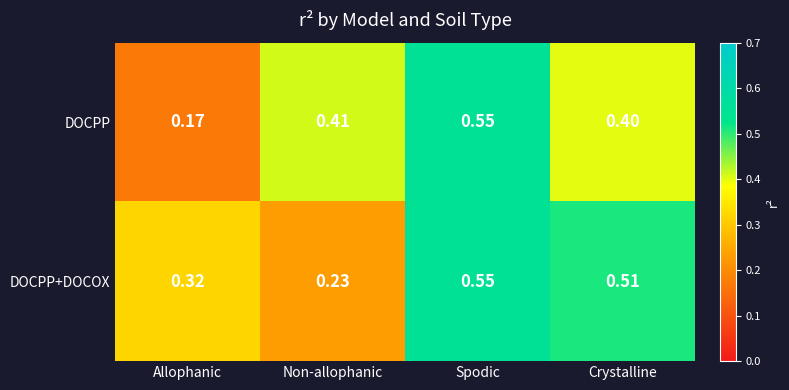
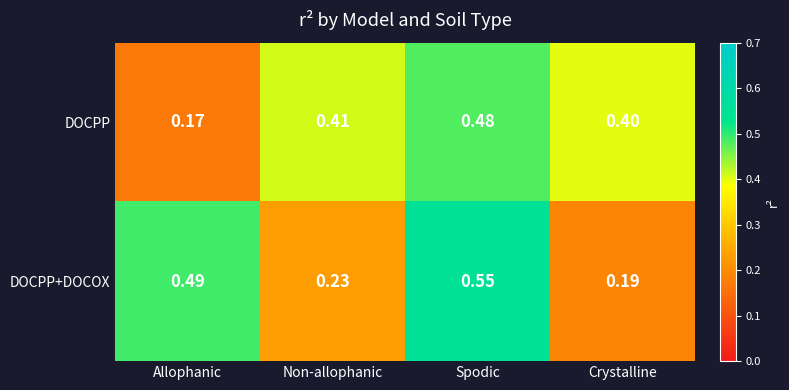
  {
    "DOCPP": {
      "Allophanic": 0.17,
      "Non-allophanic": 0.41,
-     "Spodic": 0.55,
+     "Spodic": 0.48,
      "Crystalline": 0.40
    },
    "DOCPP+DOCOX": {
-     "Allophanic": 0.32,
+     "Allophanic": 0.49,
      "Non-allophanic": 0.23,
      "Spodic": 0.55,
-     "Crystalline": 0.51
+     "Crystalline": 0.19
    }
  }
